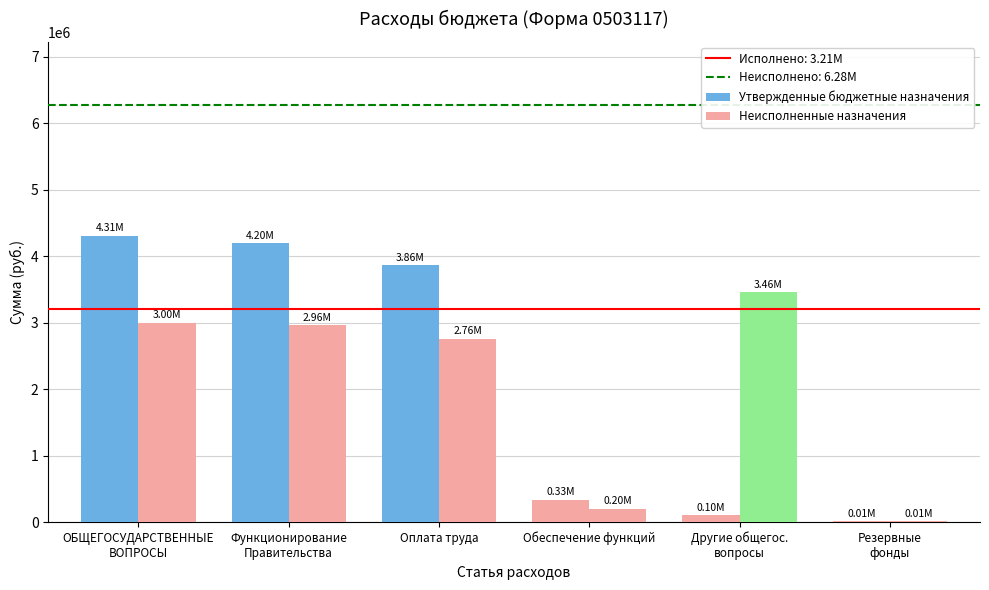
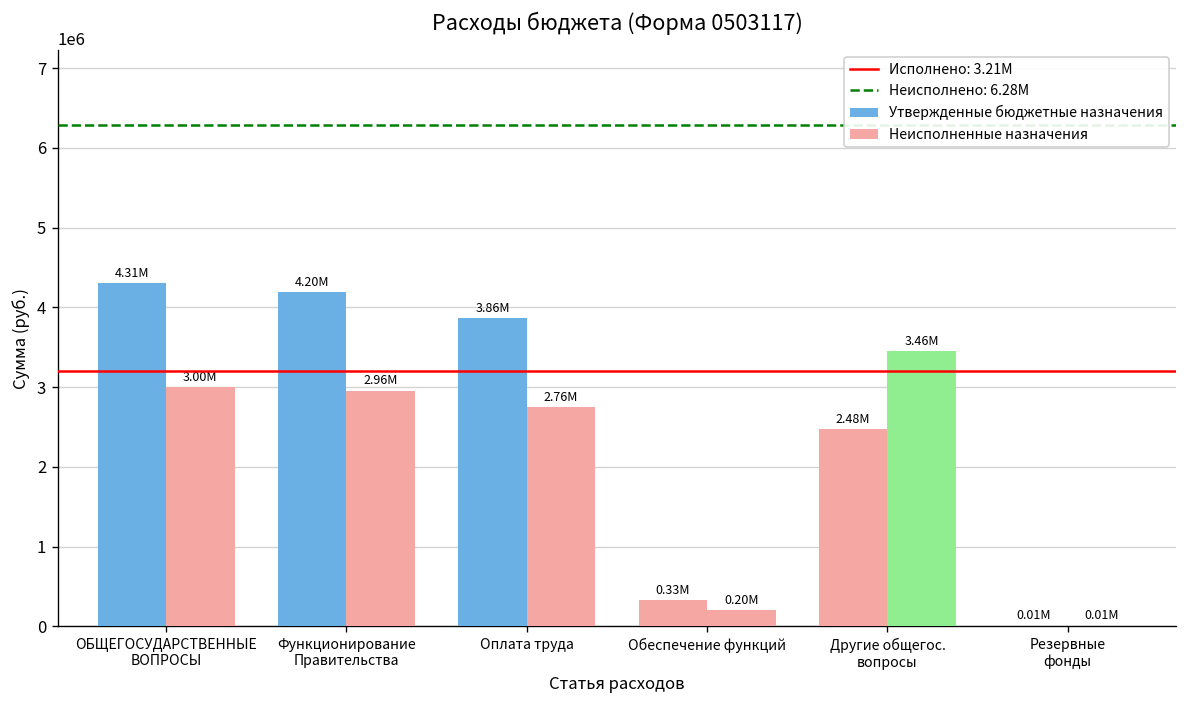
  {
    "Утвержденные бюджетные назначения": {
      "ОБЩЕГОСУДАРСТВЕННЫЕ ВОПРОСЫ": "4.31M",
      "Функционирование Правительства": "4.20M",
      "Оплата труда": "3.86M",
      "Обеспечение функций": "0.33M",
-     "Другие общегос. вопросы": "0.10M",
+     "Другие общегос. вопросы": "2.48M",
      "Резервные фонды": "0.01M"
    },
    "Неисполненные назначения": {
      "ОБЩЕГОСУДАРСТВЕННЫЕ ВОПРОСЫ": "3.00M",
      "Функционирование Правительства": "2.96M",
      "Оплата труда": "2.76M",
      "Обеспечение функций": "0.20M",
      "Другие общегос. вопросы": "3.46M",
      "Резервные фонды": "0.01M"
    }
  }
